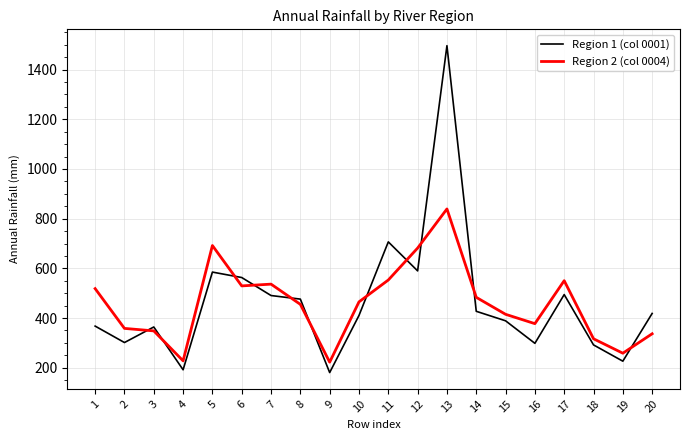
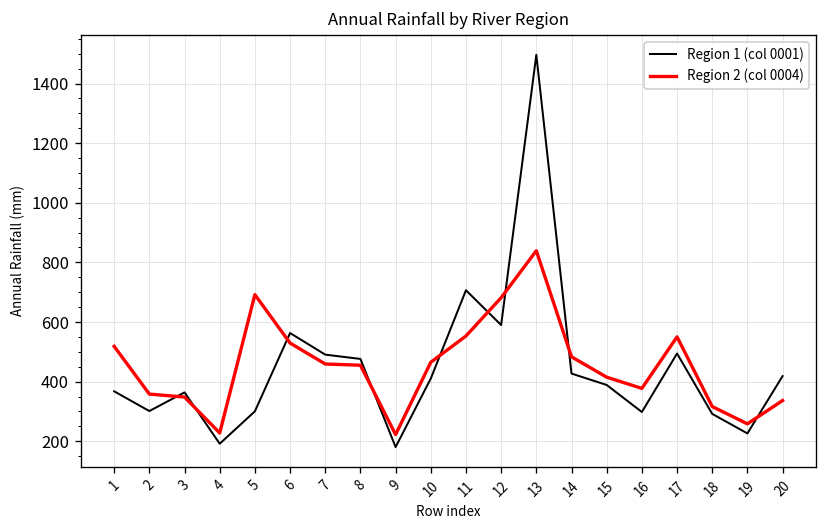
  {
    "Region 1 (col 0001)": {
      "1": 370,
      "2": 300,
      "3": 360,
      "4": 190,
-     "5": 580,
+     "5": 300,
      "6": 560,
      "7": 490,
      "8": 480,
      "9": 180,
      "10": 410,
      "11": 710,
      "12": 590,
      "13": 1500,
      "14": 430,
      "15": 390,
      "16": 300,
      "17": 490,
      "18": 290,
      "19": 230,
      "20": 420
    },
    "Region 2 (col 0004)": {
      "1": 520,
      "2": 360,
      "3": 350,
      "4": 230,
      "5": 690,
      "6": 530,
-     "7": 540,
+     "7": 460,
      "8": 460,
      "9": 220,
      "10": 470,
      "11": 550,
      "12": 680,
      "13": 840,
      "14": 480,
      "15": 410,
      "16": 380,
      "17": 550,
      "18": 320,
      "19": 260,
      "20": 340
    }
  }
